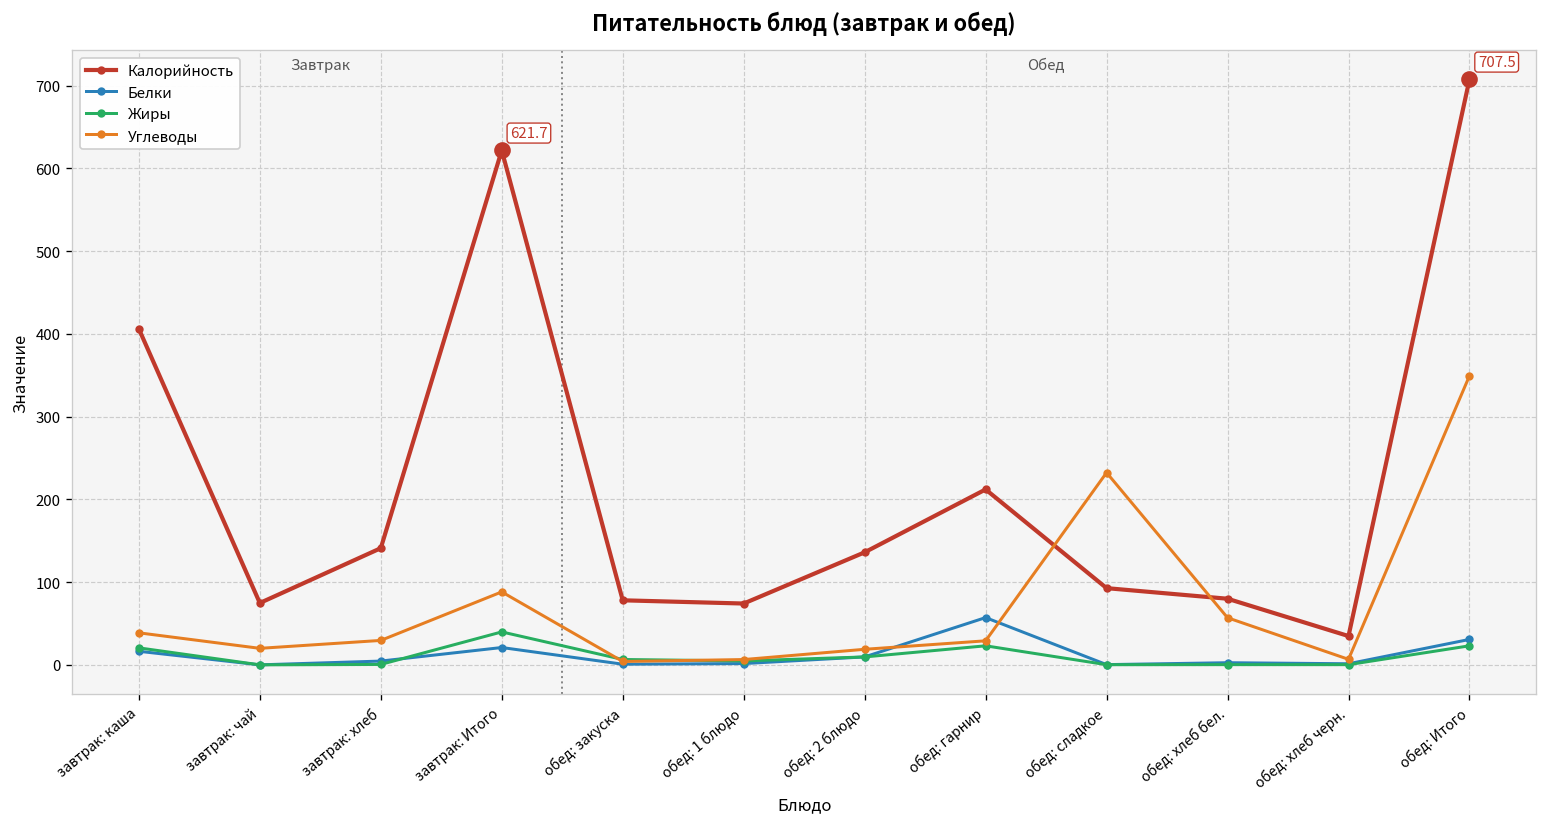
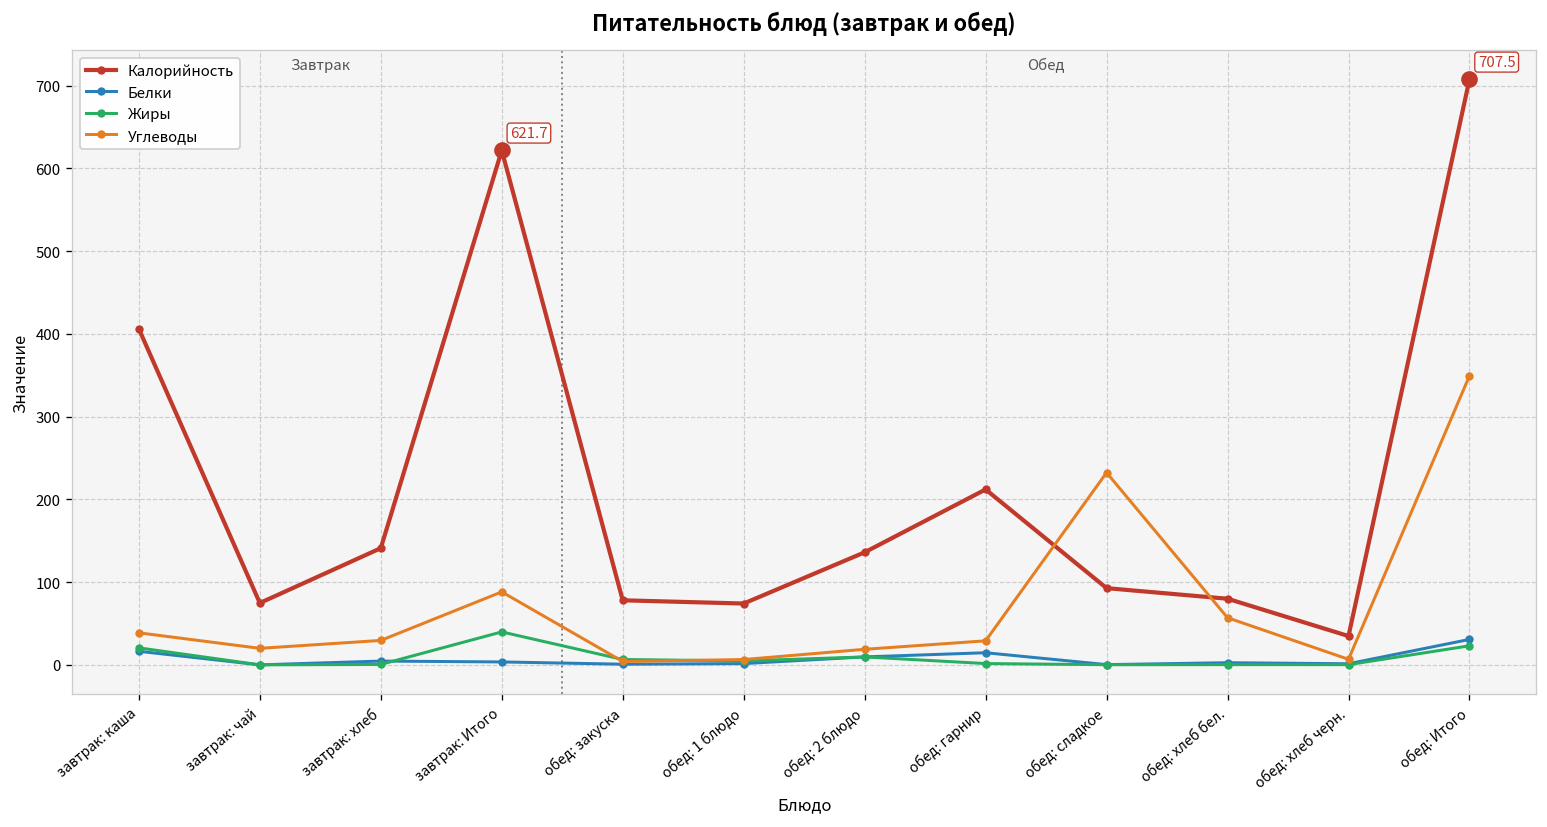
  {
    "Белки": {
      "завтрак: каша": 20,
      "завтрак: хлеб": 0,
-     "завтрак: Итого": 20,
-     "обед: гарнир": 60,
+     "завтрак: Итого": 0,
+     "обед: гарнир": 10,
      "обед: Итого": 30
    },
    "Жиры": {
      "завтрак: каша": 20,
      "завтрак: хлеб": 0,
      "завтрак: Итого": 40,
-     "обед: гарнир": 20,
+     "обед: гарнир": 0,
      "обед: Итого": 20
    },
    "Углеводы": {
      "завтрак: каша": 40,
      "завтрак: чай": 20,
      "завтрак: хлеб": 30,
      "завтрак: Итого": 90,
      "обед: 2 блюдо": 20,
      "обед: гарнир": 30,
      "обед: сладкое": 230,
      "обед: хлеб бел.": 60,
      "обед: хлеб черн.": 10,
      "обед: Итого": 350
    }
  }
